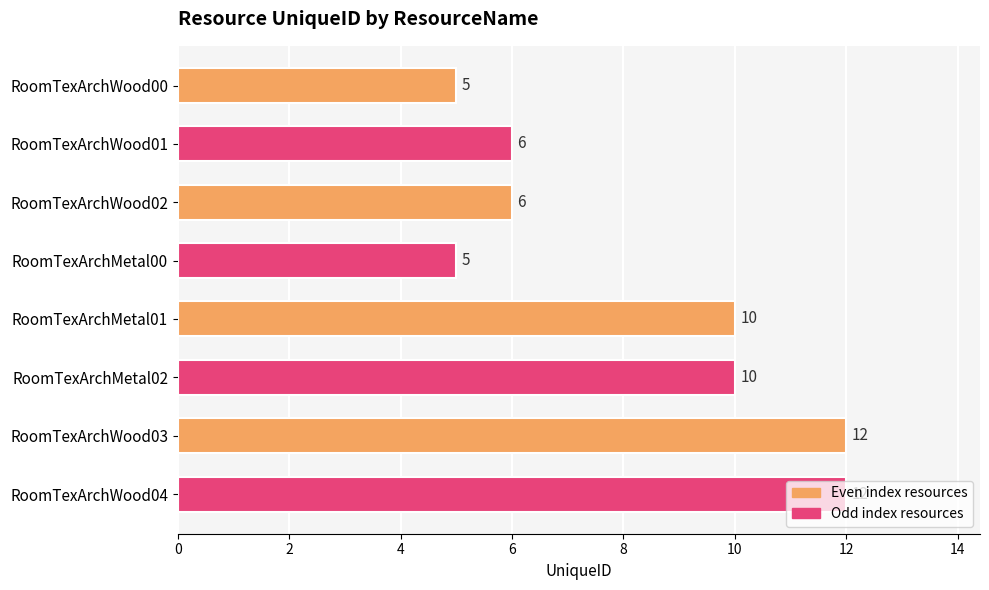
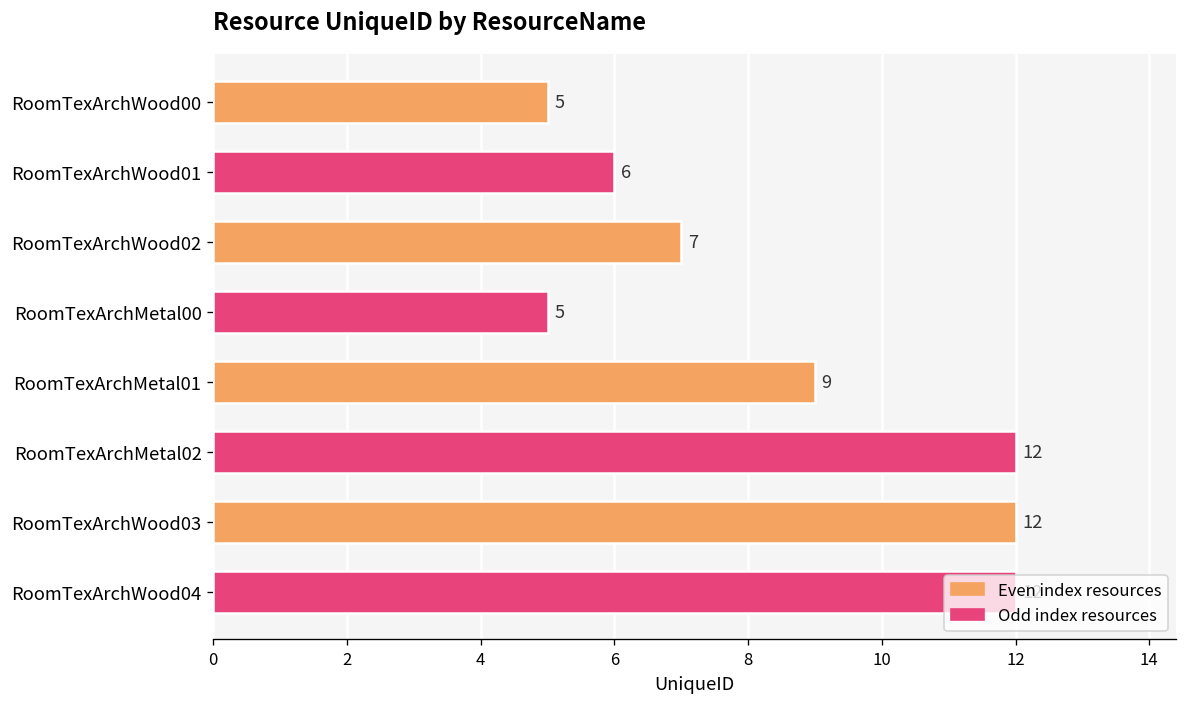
  {
    "RoomTexArchWood00": 5,
    "RoomTexArchWood01": 6,
-   "RoomTexArchWood02": 6,
+   "RoomTexArchWood02": 7,
    "RoomTexArchMetal00": 5,
-   "RoomTexArchMetal01": 10,
-   "RoomTexArchMetal02": 10,
+   "RoomTexArchMetal01": 9,
+   "RoomTexArchMetal02": 12,
    "RoomTexArchWood03": 12
  }
